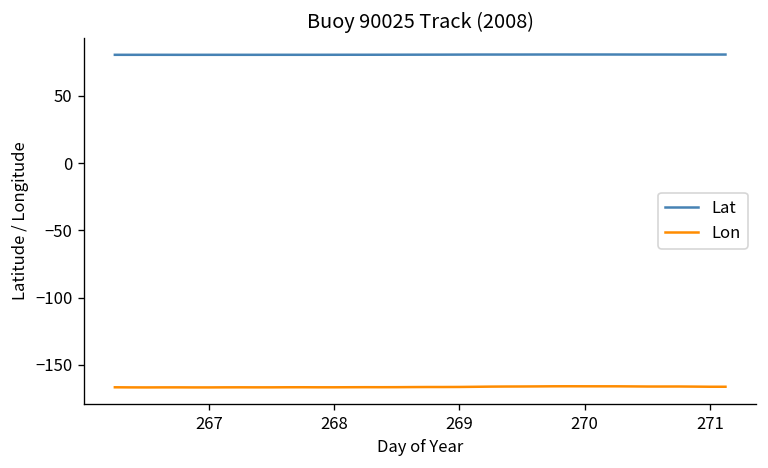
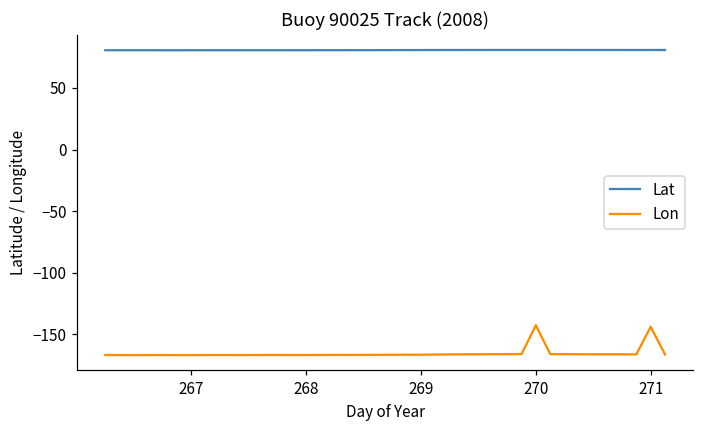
  {
    "Lat": {
      "267": 81,
      "268": 81,
      "269": 81,
      "270": 81,
      "271": 81
    },
    "Lon": {
      "267": -167,
      "268": -167,
      "269": -167,
-     "270": -166,
-     "271": -166
+     "270": -143,
+     "271": -144
    }
  }
